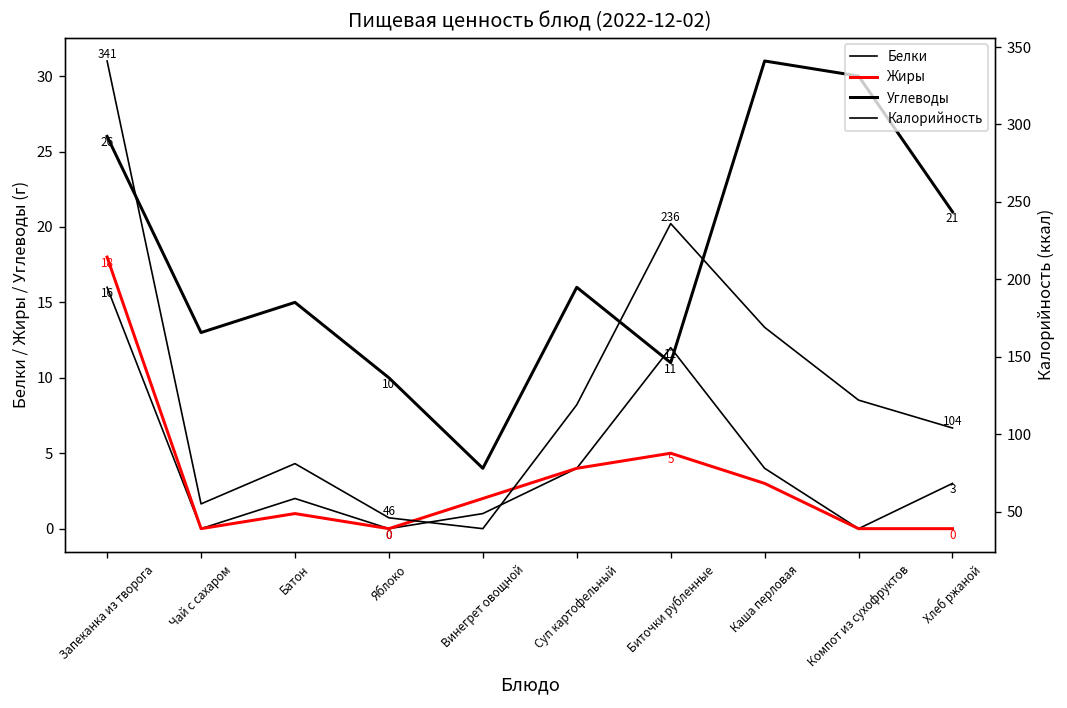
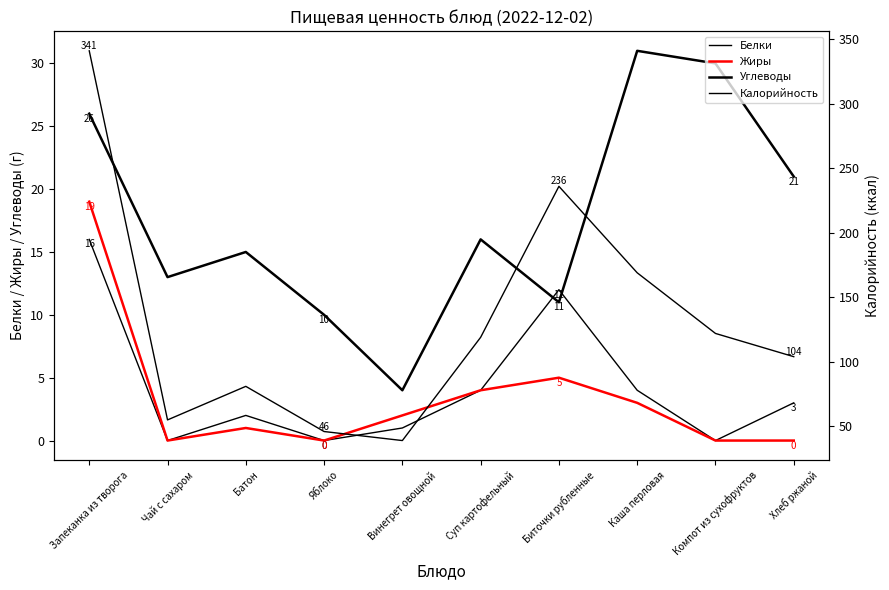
  {
    "Жиры": {
-     "Запеканка из творога": 18,
+     "Запеканка из творога": 19,
      "Биточки рубленные": 5,
      "Хлеб ржаной": 0
    }
  }
